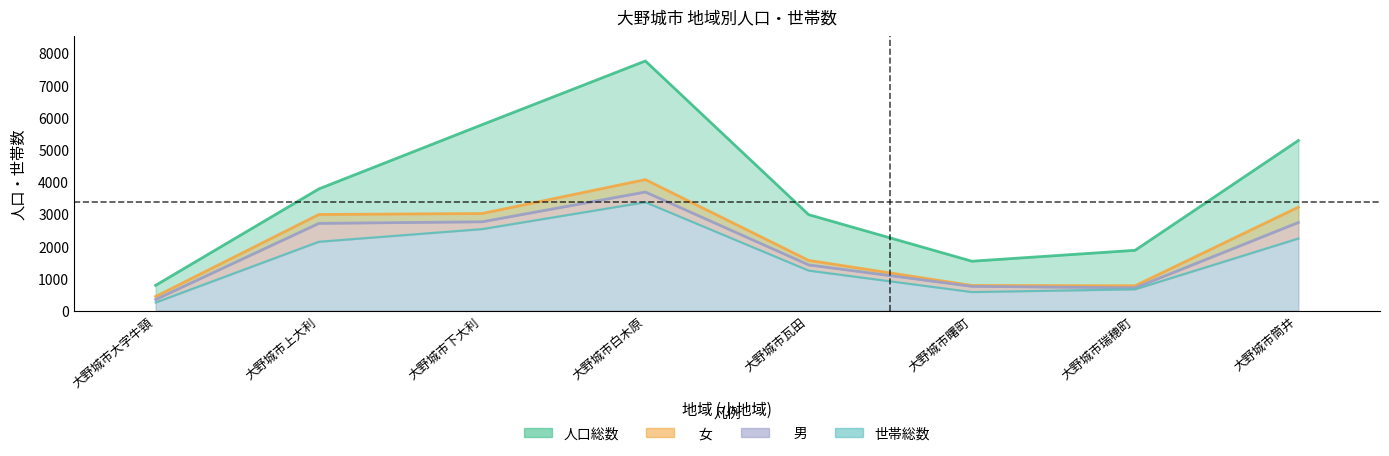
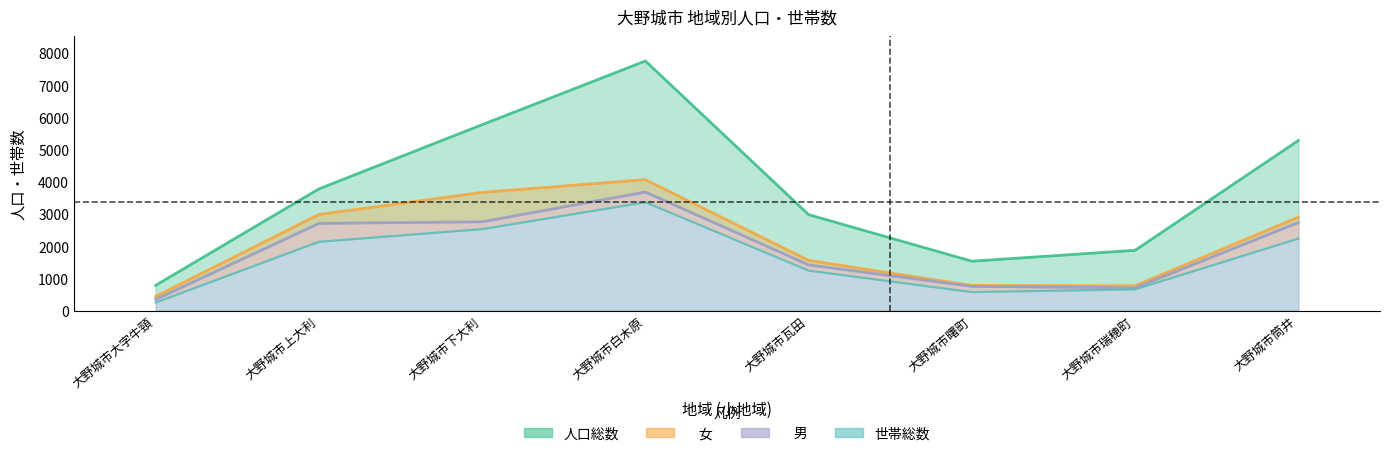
  {
    "人口総数": {
      "大野城市大字牛頸": 800,
      "大野城市上大利": 3800,
      "大野城市下大利": 5800,
      "大野城市白木原": 7800,
      "大野城市瓦田": 3000,
      "大野城市曙町": 1500,
      "大野城市瑞穂町": 1900,
      "大野城市筒井": 5300
    },
    "女": {
      "大野城市大字牛頸": 400,
      "大野城市上大利": 3000,
-     "大野城市下大利": 3000,
+     "大野城市下大利": 3700,
      "大野城市白木原": 4100,
      "大野城市瓦田": 1600,
-     "大野城市筒井": 3200
+     "大野城市筒井": 2900
    }
  }
